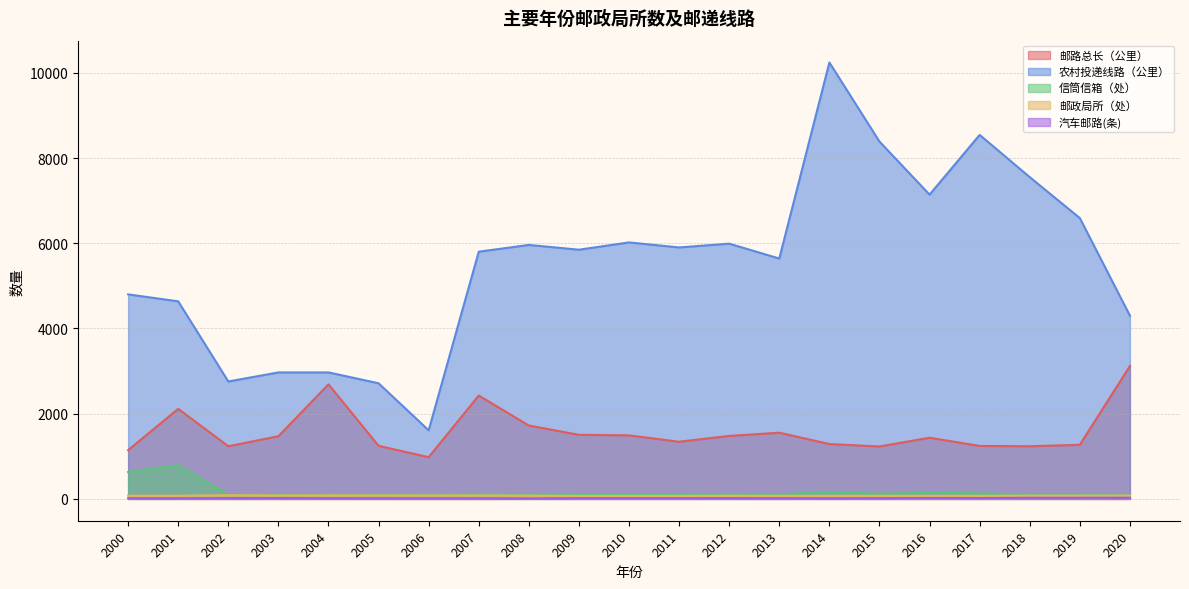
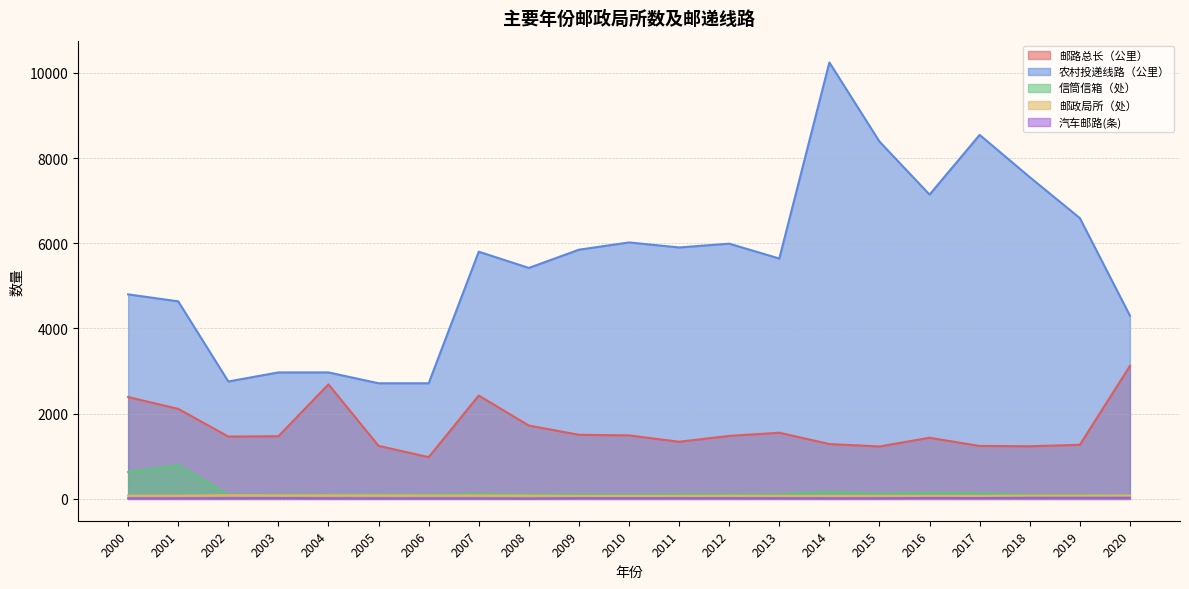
  {
    "邮路总长（公里）": {
-     "2000": 1100,
+     "2000": 2400,
      "2001": 2100,
-     "2002": 1200,
+     "2002": 1500,
      "2003": 1500,
      "2004": 2700,
      "2005": 1200,
      "2006": 1000,
      "2007": 2400,
      "2008": 1700,
      "2009": 1500,
      "2010": 1500,
      "2011": 1300,
      "2012": 1500,
      "2013": 1600,
      "2014": 1300,
      "2015": 1200,
      "2016": 1400,
      "2017": 1200,
      "2018": 1200,
      "2019": 1300,
      "2020": 3100
    },
    "农村投递线路（公里）": {
      "2000": 4800,
      "2001": 4600,
      "2002": 2800,
      "2003": 3000,
      "2004": 3000,
      "2005": 2700,
-     "2006": 1600,
+     "2006": 2700,
      "2007": 5800,
-     "2008": 6000,
+     "2008": 5400,
      "2009": 5800,
      "2010": 6000,
      "2011": 5900,
      "2012": 6000,
      "2013": 5600,
      "2014": 10200,
      "2015": 8400,
      "2016": 7100,
      "2017": 8500,
      "2018": 7600,
      "2019": 6600,
      "2020": 4300
    },
    "信筒信箱（处）": {
      "2000": 600,
      "2001": 800,
      "2014": 200,
      "2016": 100
    },
    "邮政局所（处）": {
      "2000": 100,
      "2001": 100
    },
    "汽车邮路(条)": {
      "2000": 0,
      "2001": 0,
      "2002": 0,
      "2003": 0,
      "2004": 0,
      "2005": 0,
      "2006": 0,
      "2007": 0,
      "2008": 0
    }
  }
